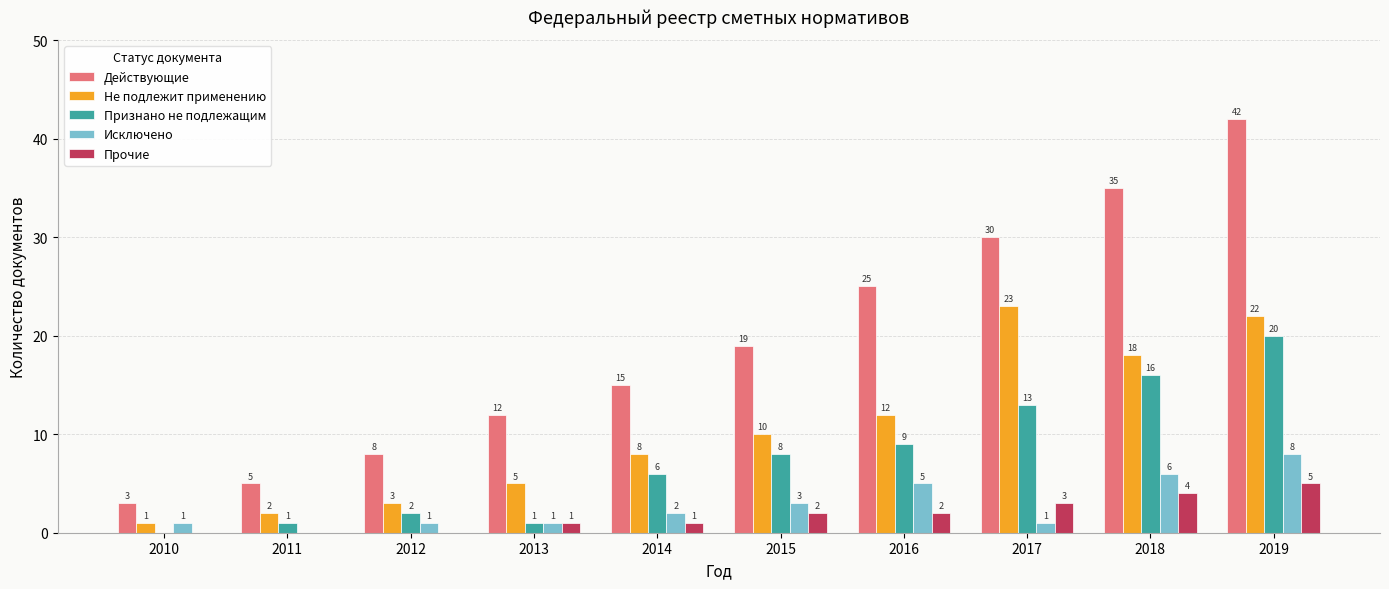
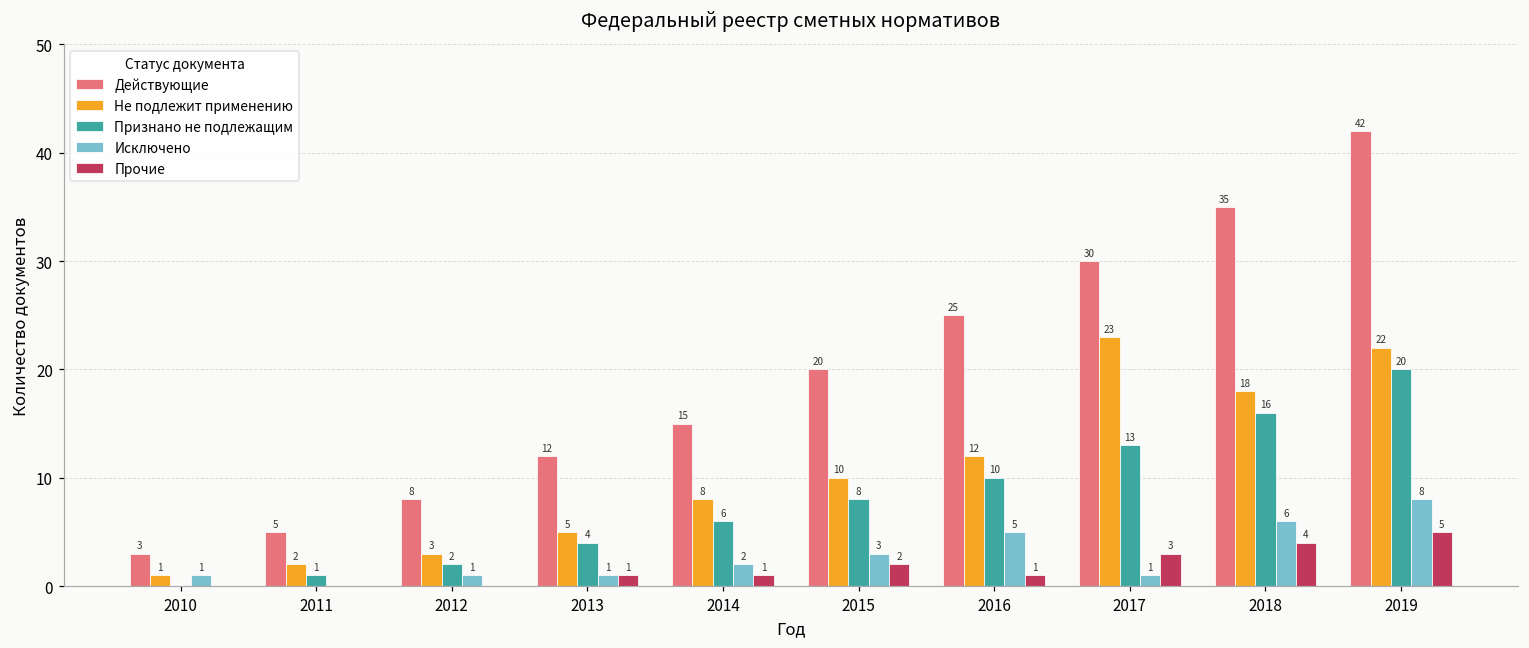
  {
    "Действующие": {
      "2010": 3,
      "2011": 5,
      "2012": 8,
      "2013": 12,
      "2014": 15,
-     "2015": 19,
+     "2015": 20,
      "2016": 25,
      "2017": 30,
      "2018": 35,
      "2019": 42
    },
    "Не подлежит применению": {
      "2010": 1,
      "2011": 2,
      "2012": 3,
      "2013": 5,
      "2014": 8,
      "2015": 10,
      "2016": 12,
      "2017": 23,
      "2018": 18,
      "2019": 22
    },
    "Признано не подлежащим": {
      "2011": 1,
      "2012": 2,
-     "2013": 1,
+     "2013": 4,
      "2014": 6,
      "2015": 8,
-     "2016": 9,
+     "2016": 10,
      "2017": 13,
      "2018": 16,
      "2019": 20
    },
    "Исключено": {
      "2010": 1,
      "2012": 1,
      "2013": 1,
      "2014": 2,
      "2015": 3,
      "2016": 5,
      "2017": 1,
      "2018": 6,
      "2019": 8
    },
    "Прочие": {
      "2013": 1,
      "2014": 1,
      "2015": 2,
-     "2016": 2,
+     "2016": 1,
      "2017": 3,
      "2018": 4,
      "2019": 5
    }
  }
